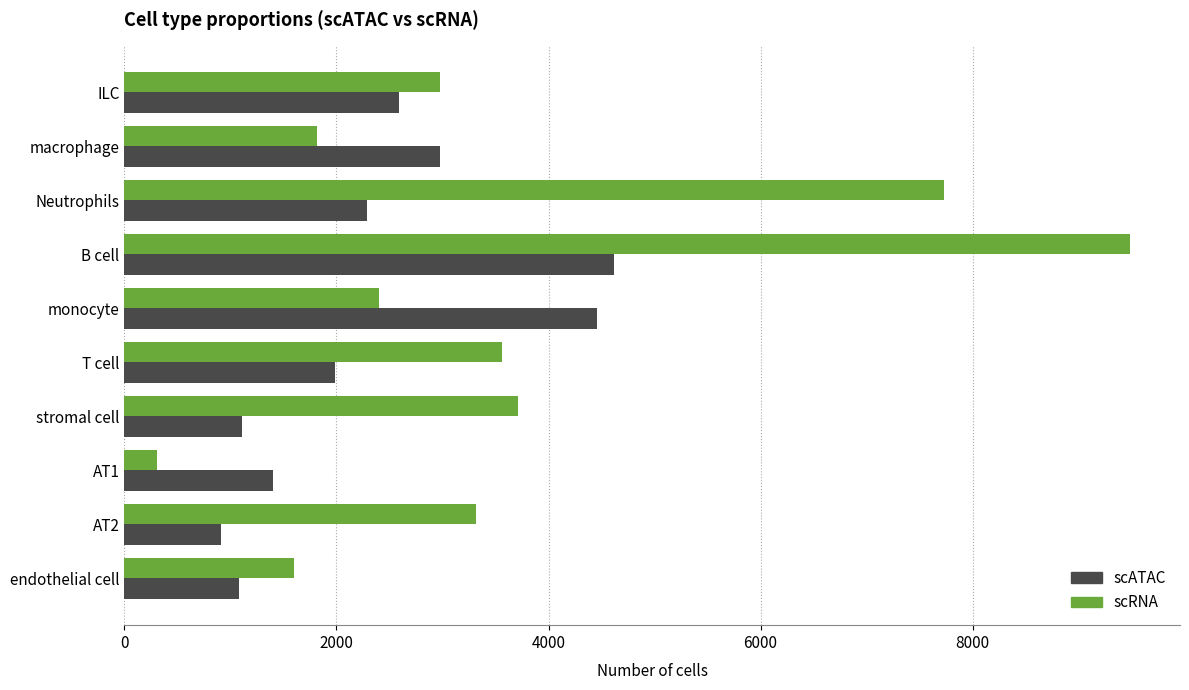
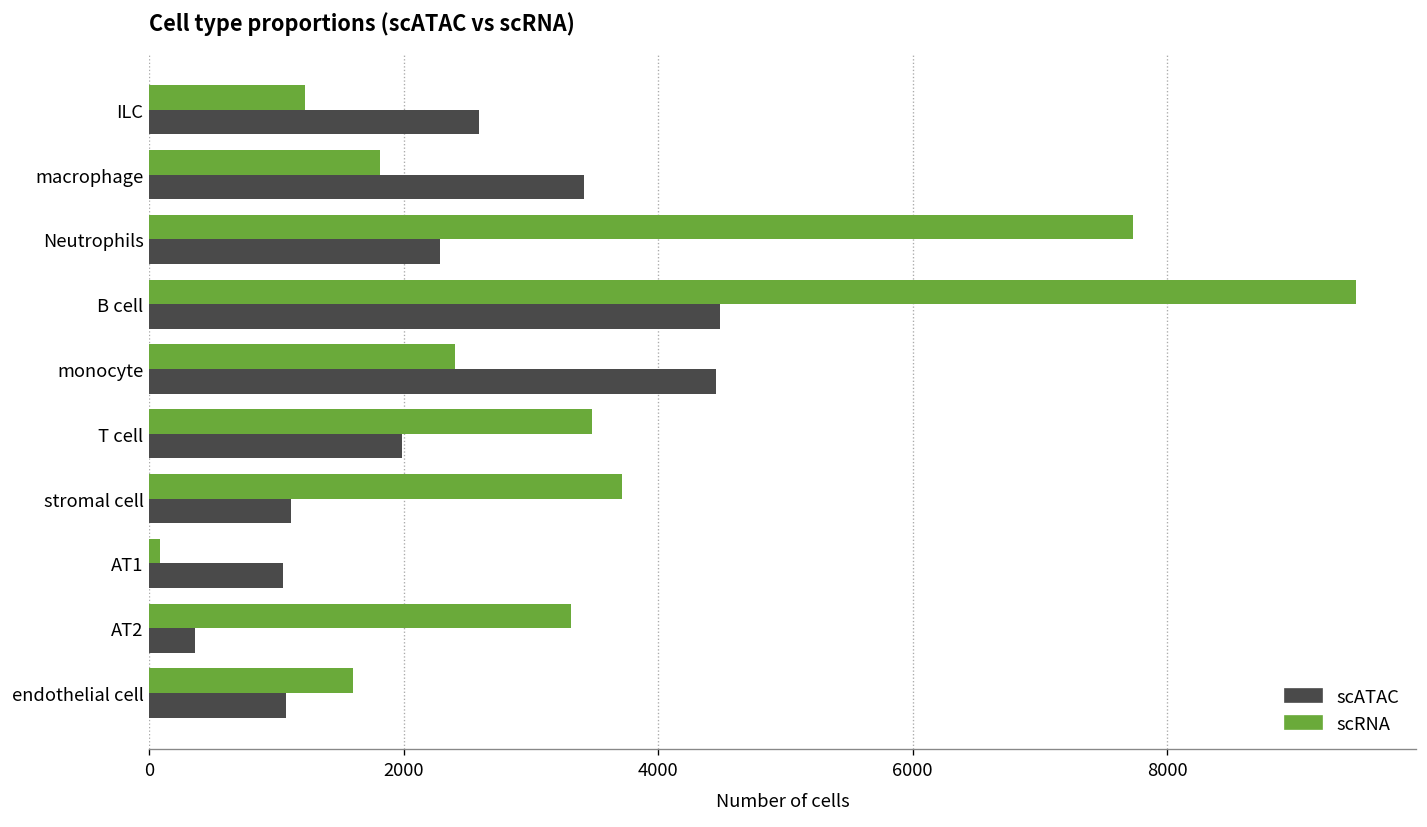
  {
    "scATAC": {
      "ILC": 2590,
-     "macrophage": 2980,
+     "macrophage": 3420,
      "Neutrophils": 2290,
-     "B cell": 4620,
+     "B cell": 4480,
      "monocyte": 4450,
      "T cell": 1980,
      "stromal cell": 1110,
-     "AT1": 1400,
-     "AT2": 910,
+     "AT1": 1050,
+     "AT2": 360,
      "endothelial cell": 1080
    },
    "scRNA": {
-     "ILC": 2980,
+     "ILC": 1220,
      "macrophage": 1810,
      "Neutrophils": 7730,
      "B cell": 9480,
      "monocyte": 2400,
-     "T cell": 3560,
+     "T cell": 3480,
      "stromal cell": 3720,
-     "AT1": 310,
+     "AT1": 80,
      "AT2": 3320,
      "endothelial cell": 1600
    }
  }
